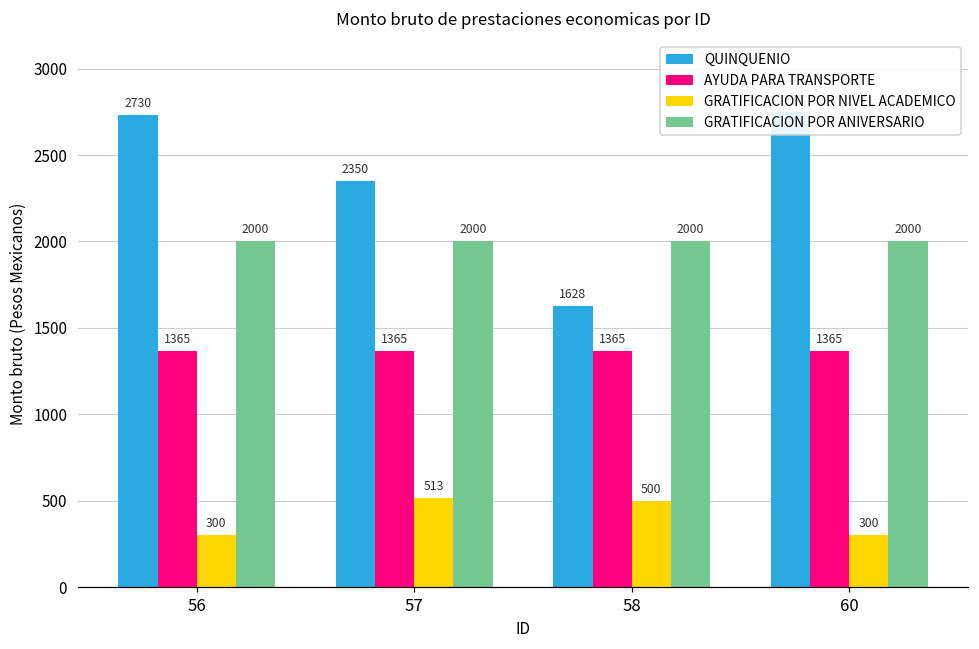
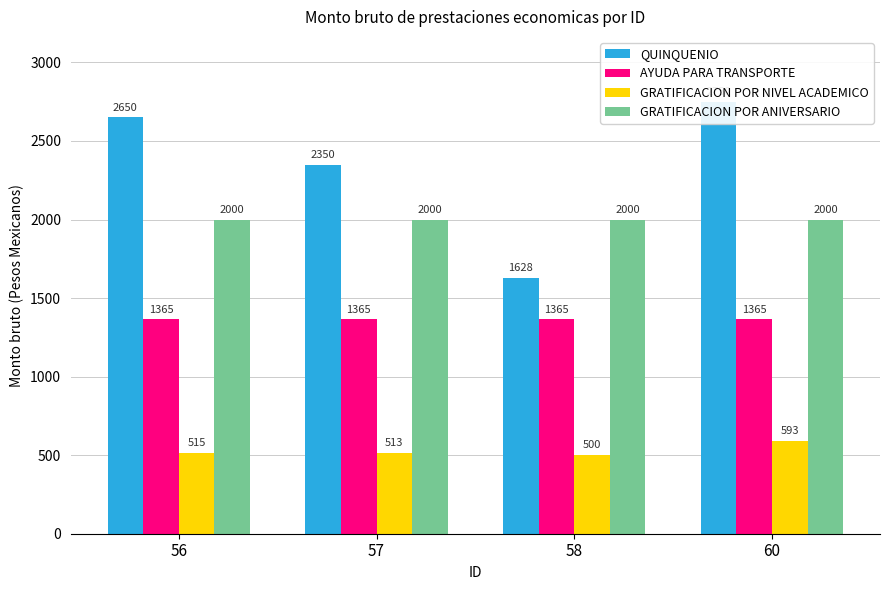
  {
    "QUINQUENIO": {
-     "56": 2730,
+     "56": 2650,
      "57": 2350,
      "58": 1628
    },
    "AYUDA PARA TRANSPORTE": {
      "56": 1365,
      "57": 1365,
      "58": 1365,
      "60": 1365
    },
    "GRATIFICACION POR NIVEL ACADEMICO": {
-     "56": 300,
+     "56": 515,
      "57": 513,
      "58": 500,
-     "60": 300
+     "60": 593
    },
    "GRATIFICACION POR ANIVERSARIO": {
      "56": 2000,
      "57": 2000,
      "58": 2000,
      "60": 2000
    }
  }
